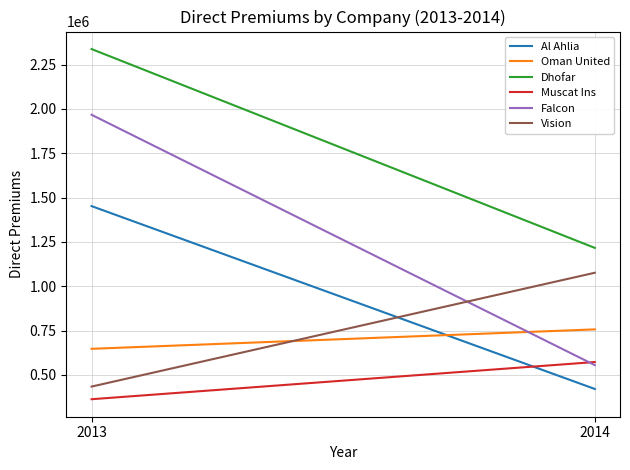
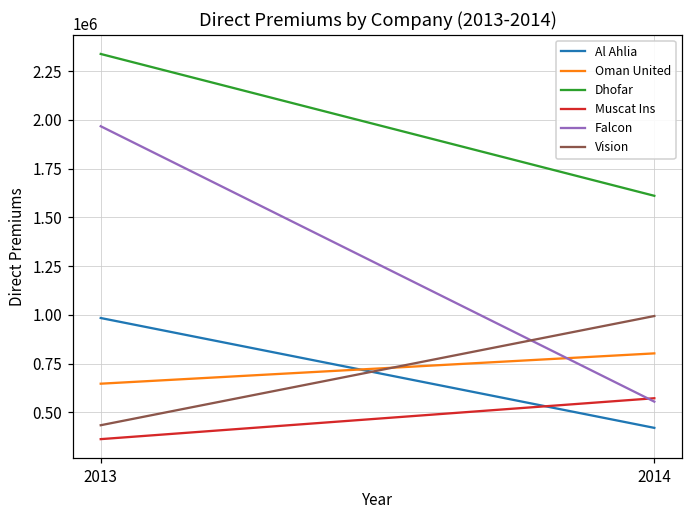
  {
    "Al Ahlia": {
-     "2013": 1450000,
+     "2013": 980000,
      "2014": 420000
    },
    "Oman United": {
      "2013": 650000,
-     "2014": 760000
+     "2014": 800000
    },
    "Dhofar": {
      "2013": 2340000,
-     "2014": 1220000
+     "2014": 1610000
    },
    "Muscat Ins": {
      "2013": 360000,
      "2014": 570000
    },
    "Falcon": {
      "2013": 1970000,
      "2014": 550000
    },
    "Vision": {
      "2013": 430000,
-     "2014": 1080000
+     "2014": 990000
    }
  }
